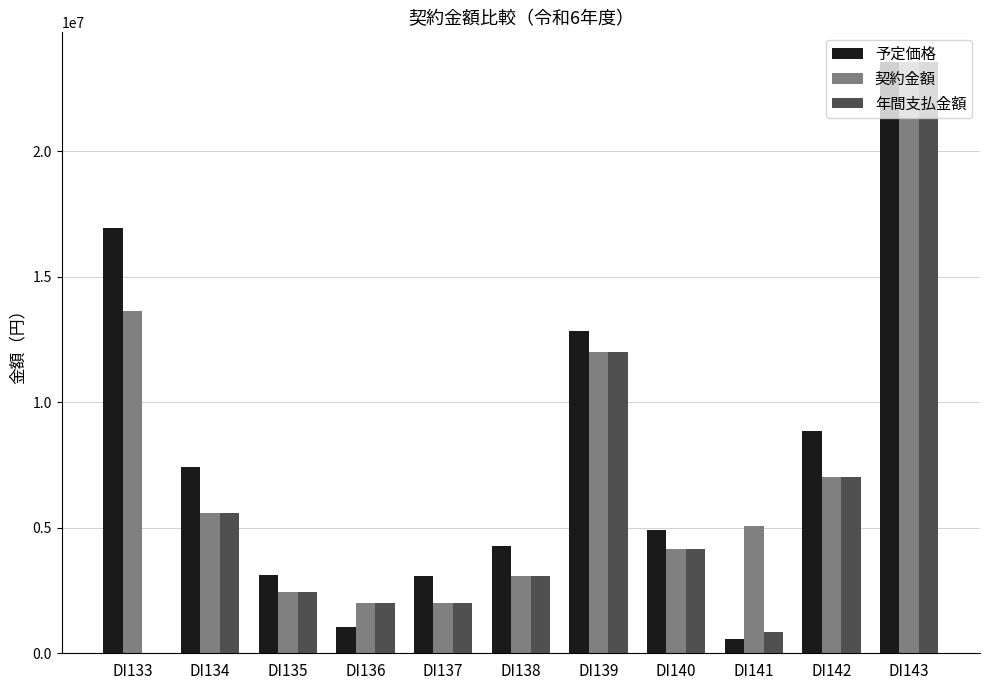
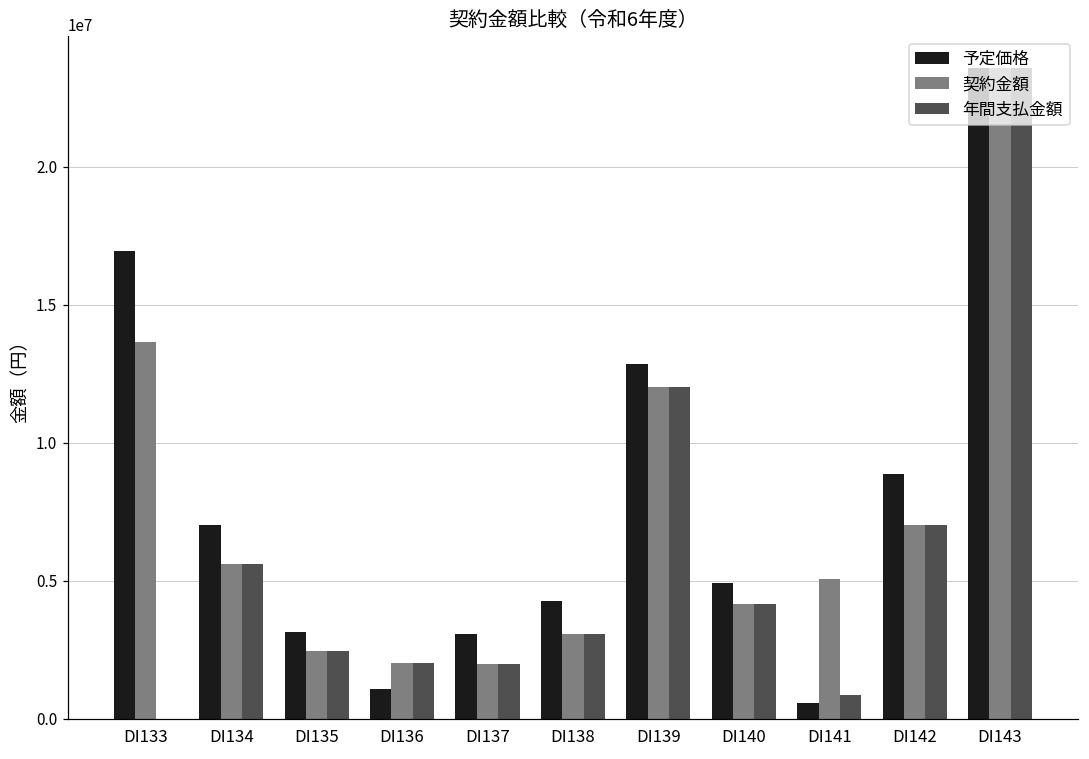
  {
    "予定価格": {
      "DI133": 17000000,
-     "DI134": 7400000,
+     "DI134": 7000000,
      "DI135": 3100000,
      "DI136": 1100000,
      "DI137": 3100000,
      "DI138": 4300000,
      "DI139": 12900000,
      "DI140": 4900000,
      "DI141": 600000,
      "DI142": 8900000
    },
    "契約金額": {
      "DI133": 13600000,
      "DI134": 5600000,
      "DI135": 2400000,
      "DI136": 2000000,
      "DI137": 2000000,
      "DI138": 3100000,
      "DI139": 12000000,
      "DI140": 4200000,
      "DI141": 5100000,
      "DI142": 7000000
    },
    "年間支払金額": {
      "DI133": 0,
      "DI134": 5600000,
      "DI135": 2400000,
      "DI136": 2000000,
      "DI137": 2000000,
      "DI138": 3100000,
      "DI139": 12000000,
      "DI140": 4200000,
      "DI141": 900000,
      "DI142": 7000000
    }
  }
